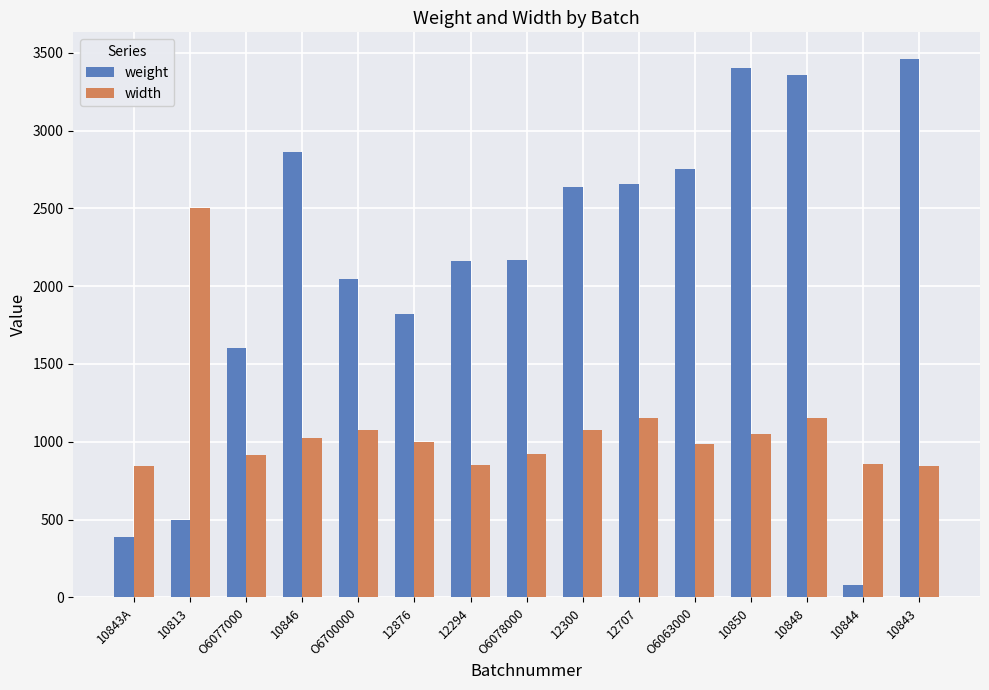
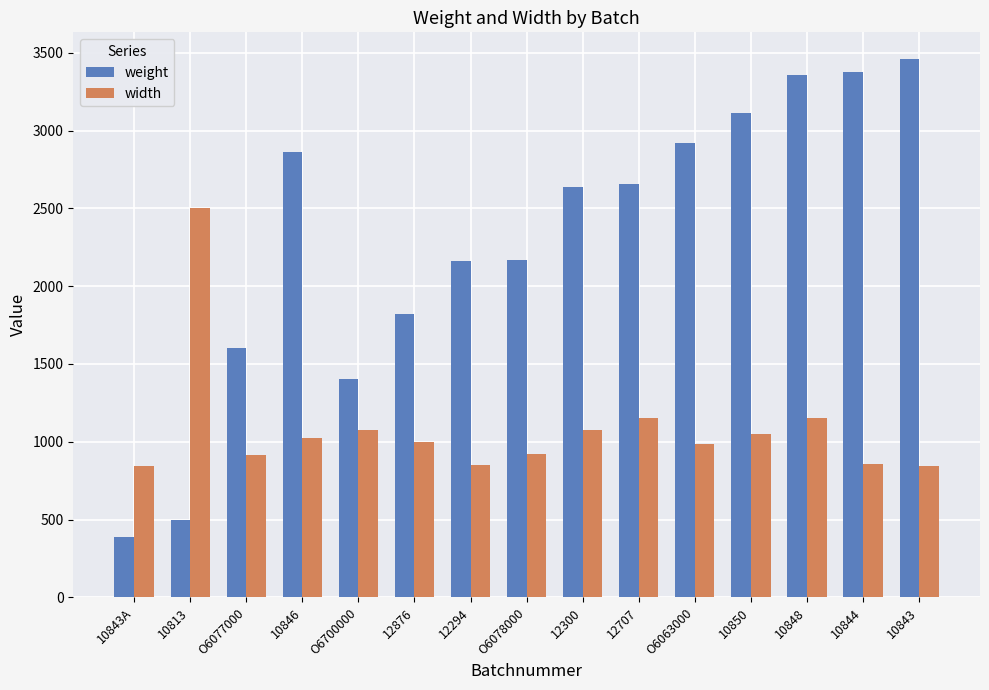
  {
    "weight": {
      "10843A": 390,
      "10813": 500,
      "O6077000": 1600,
      "10846": 2860,
-     "O6700000": 2050,
+     "O6700000": 1400,
      "12876": 1820,
      "12294": 2160,
      "O6078000": 2170,
      "12300": 2640,
      "12707": 2660,
-     "O6063000": 2750,
-     "10850": 3400,
+     "O6063000": 2920,
+     "10850": 3110,
      "10848": 3360,
-     "10844": 80,
+     "10844": 3370,
      "10843": 3460
    },
    "width": {
      "10843A": 840,
      "10813": 2500,
      "O6077000": 910,
      "10846": 1020,
      "O6700000": 1070,
      "12876": 1000,
      "12294": 850,
      "O6078000": 920,
      "12300": 1070,
      "12707": 1150,
      "O6063000": 990,
      "10850": 1050,
      "10848": 1150,
      "10844": 860,
      "10843": 840
    }
  }
